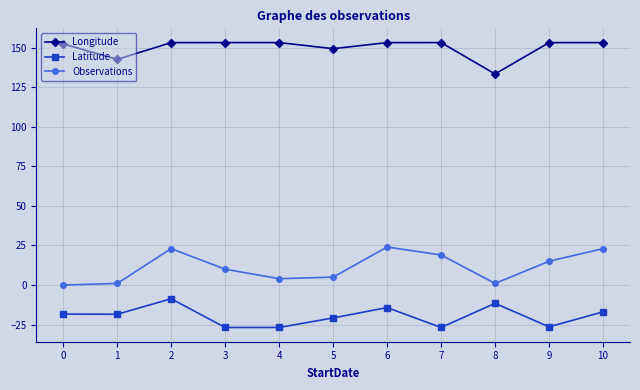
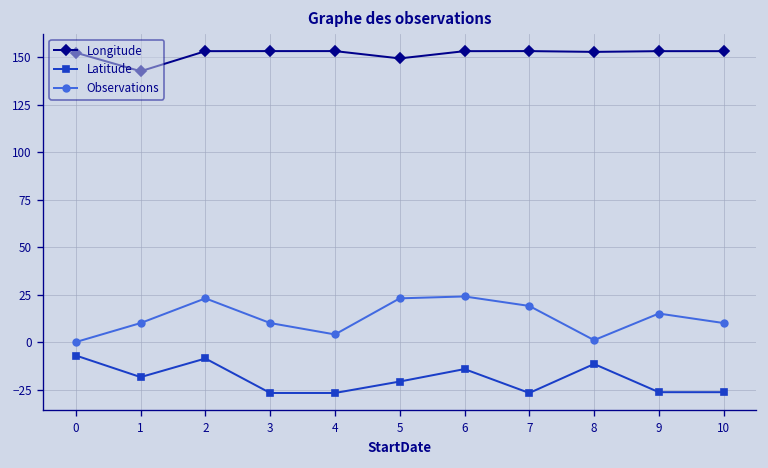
  {
    "Longitude": {
      "2": 153,
      "3": 153,
      "4": 153,
      "5": 149,
      "6": 153,
      "7": 153,
-     "8": 133,
+     "8": 153,
      "9": 153,
      "10": 153
    },
    "Latitude": {
-     "0": -18,
+     "0": -7,
      "1": -18,
      "2": -9,
      "3": -27,
      "4": -27,
      "5": -21,
      "6": -14,
      "7": -27,
      "8": -12,
      "9": -26,
-     "10": -17
+     "10": -26
    },
    "Observations": {
      "0": 0,
-     "1": 1,
+     "1": 10,
      "2": 23,
      "3": 10,
      "4": 4,
-     "5": 5,
+     "5": 23,
      "6": 24,
      "7": 19,
      "8": 1,
      "9": 15,
-     "10": 23
+     "10": 10
    }
  }
